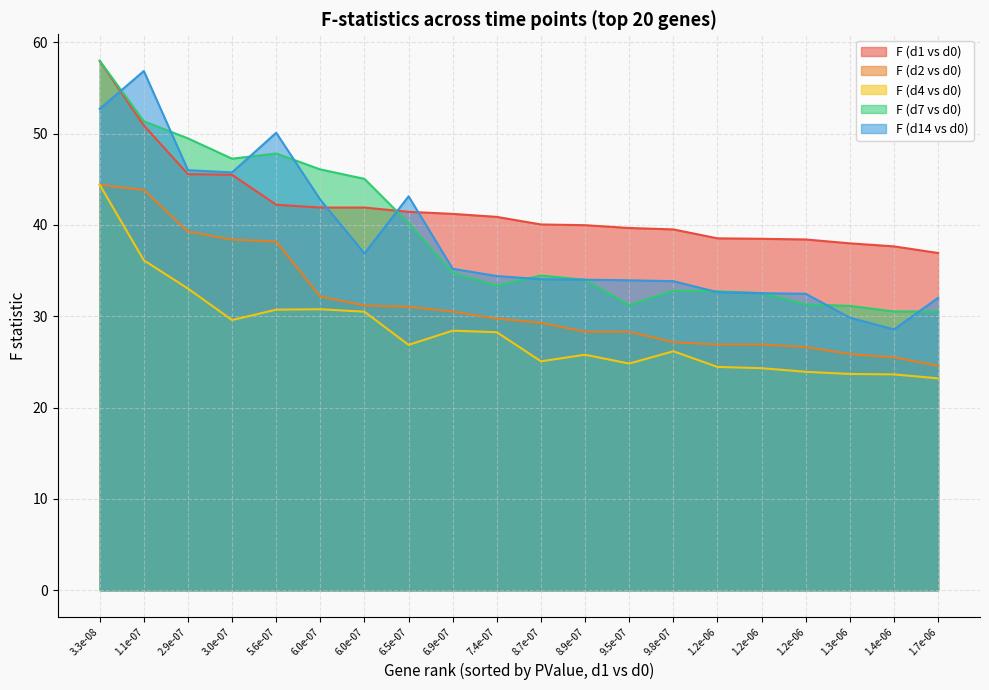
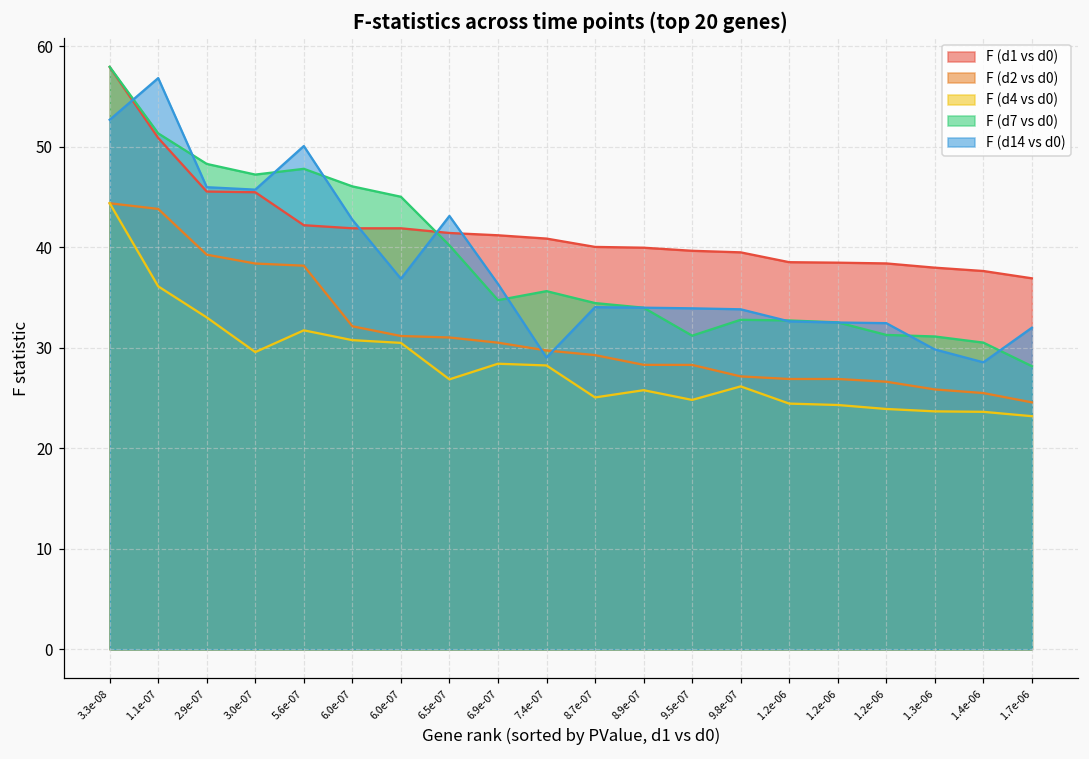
  {
    "F (d4 vs d0)": {
      "1.1e-07": 36,
      "2.9e-07": 33,
      "3.0e-07": 30,
-     "5.6e-07": 31,
+     "5.6e-07": 32,
      "6.5e-07": 27,
      "6.9e-07": 28,
      "7.4e-07": 28,
      "8.7e-07": 25,
      "8.9e-07": 26,
      "9.5e-07": 25,
      "9.8e-07": 26,
      "1.3e-06": 24,
      "1.4e-06": 24,
      "1.7e-06": 23
    },
    "F (d7 vs d0)": {
      "1.1e-07": 51,
-     "2.9e-07": 49,
+     "2.9e-07": 48,
      "3.0e-07": 47,
      "5.6e-07": 48,
      "6.5e-07": 40,
      "6.9e-07": 35,
-     "7.4e-07": 33,
+     "7.4e-07": 36,
      "8.7e-07": 34,
      "9.5e-07": 31,
      "9.8e-07": 33,
      "1.3e-06": 31,
      "1.4e-06": 31,
-     "1.7e-06": 31
+     "1.7e-06": 28
    },
    "F (d14 vs d0)": {
      "3.3e-08": 53,
      "1.1e-07": 57,
      "2.9e-07": 46,
      "5.6e-07": 50,
      "6.5e-07": 43,
-     "6.9e-07": 35,
-     "7.4e-07": 34,
+     "6.9e-07": 36,
+     "7.4e-07": 29,
      "8.7e-07": 34,
      "9.5e-07": 34,
      "9.8e-07": 34,
      "1.3e-06": 30,
      "1.4e-06": 29,
      "1.7e-06": 32
    }
  }
